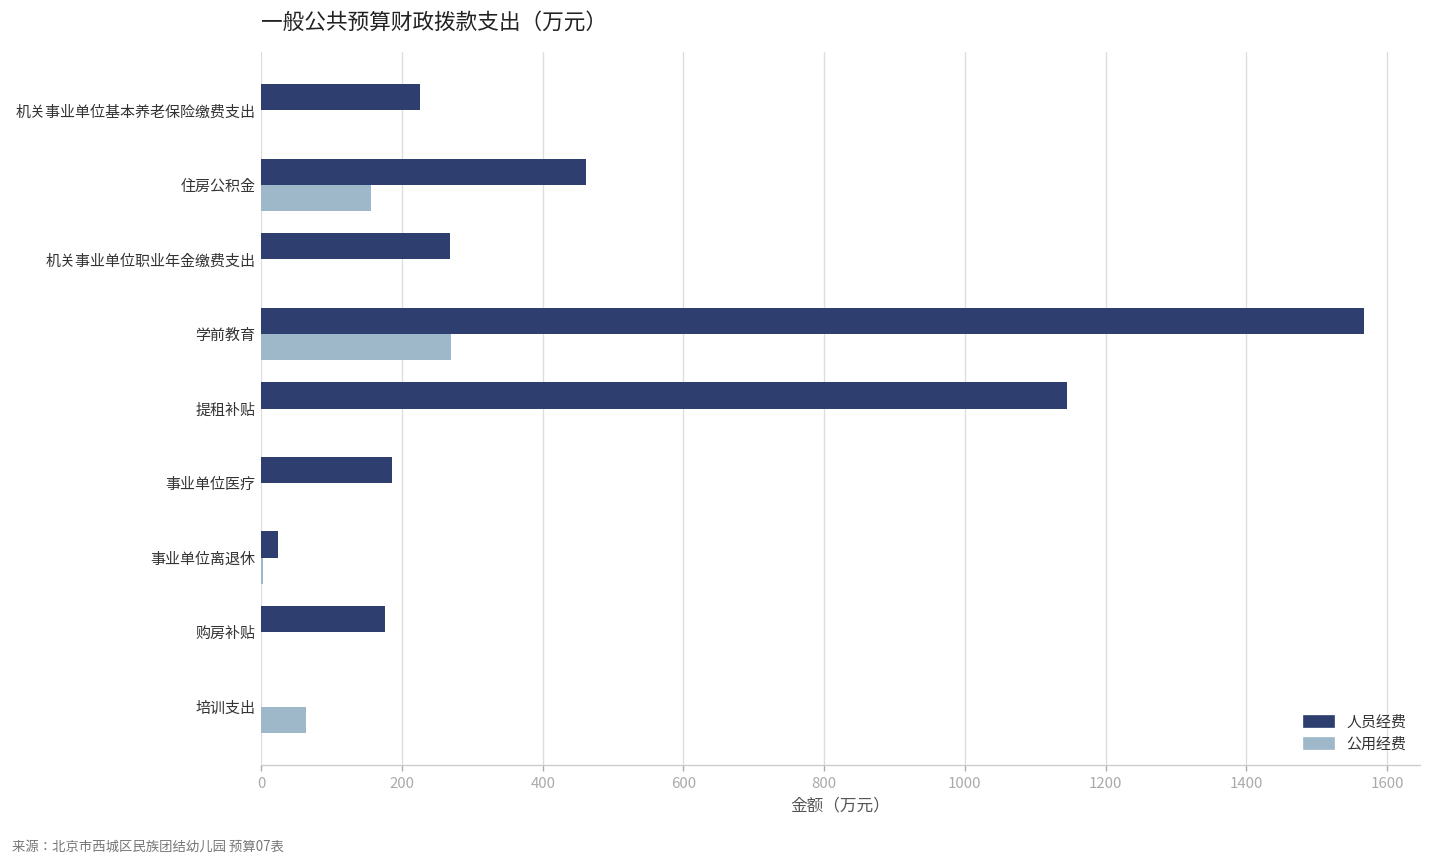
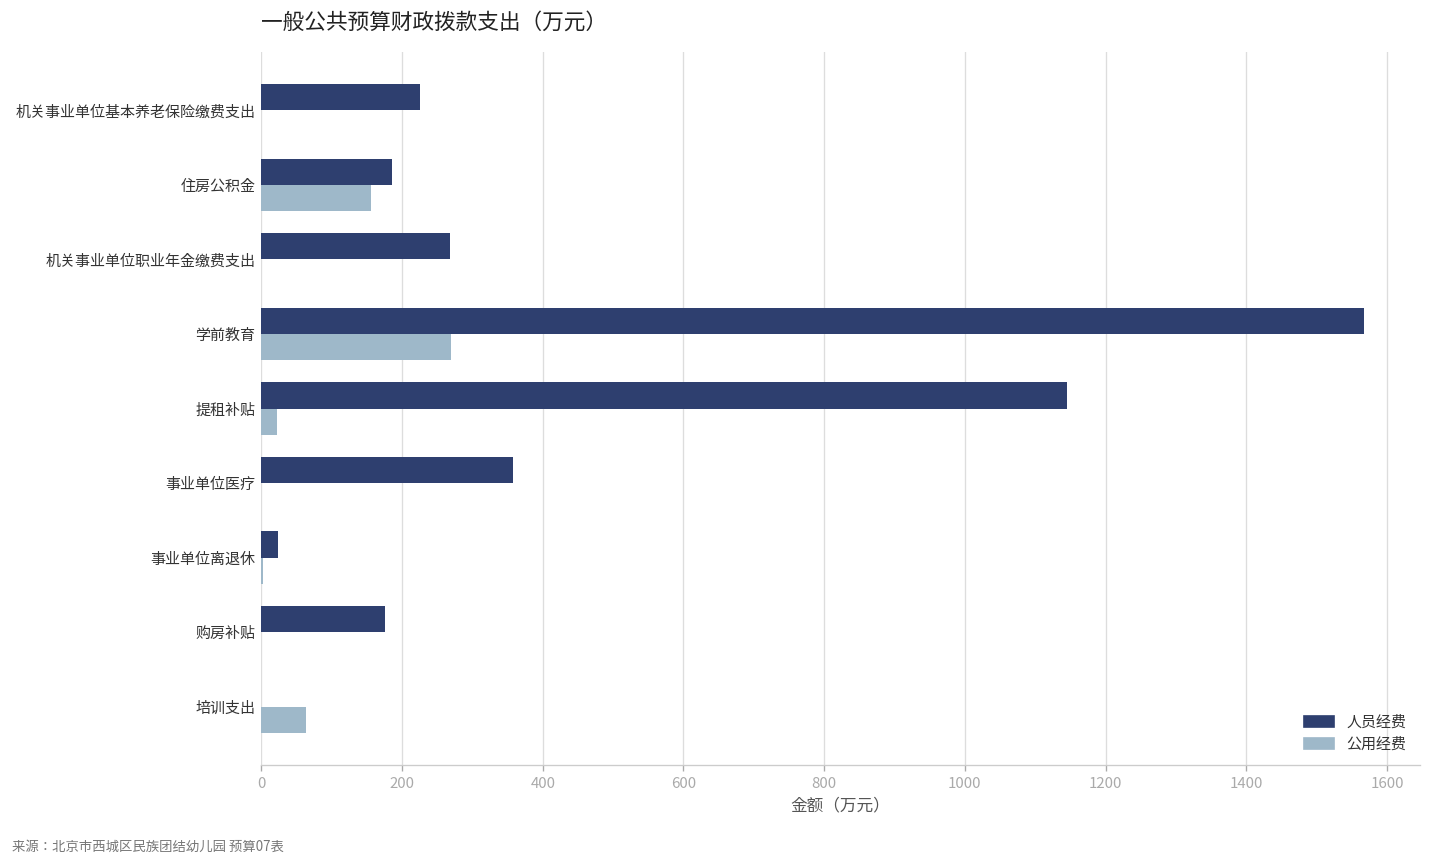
  {
    "人员经费": {
      "机关事业单位基本养老保险缴费支出": 230,
-     "住房公积金": 460,
+     "住房公积金": 190,
      "机关事业单位职业年金缴费支出": 270,
      "学前教育": 1570,
      "提租补贴": 1150,
-     "事业单位医疗": 190,
+     "事业单位医疗": 360,
      "事业单位离退休": 20,
      "购房补贴": 180,
      "培训支出": 0
    },
    "公用经费": {
      "机关事业单位基本养老保险缴费支出": 0,
      "住房公积金": 160,
      "机关事业单位职业年金缴费支出": 0,
      "学前教育": 270,
-     "提租补贴": 0,
+     "提租补贴": 20,
      "事业单位医疗": 0,
      "购房补贴": 0,
      "培训支出": 60
    }
  }
